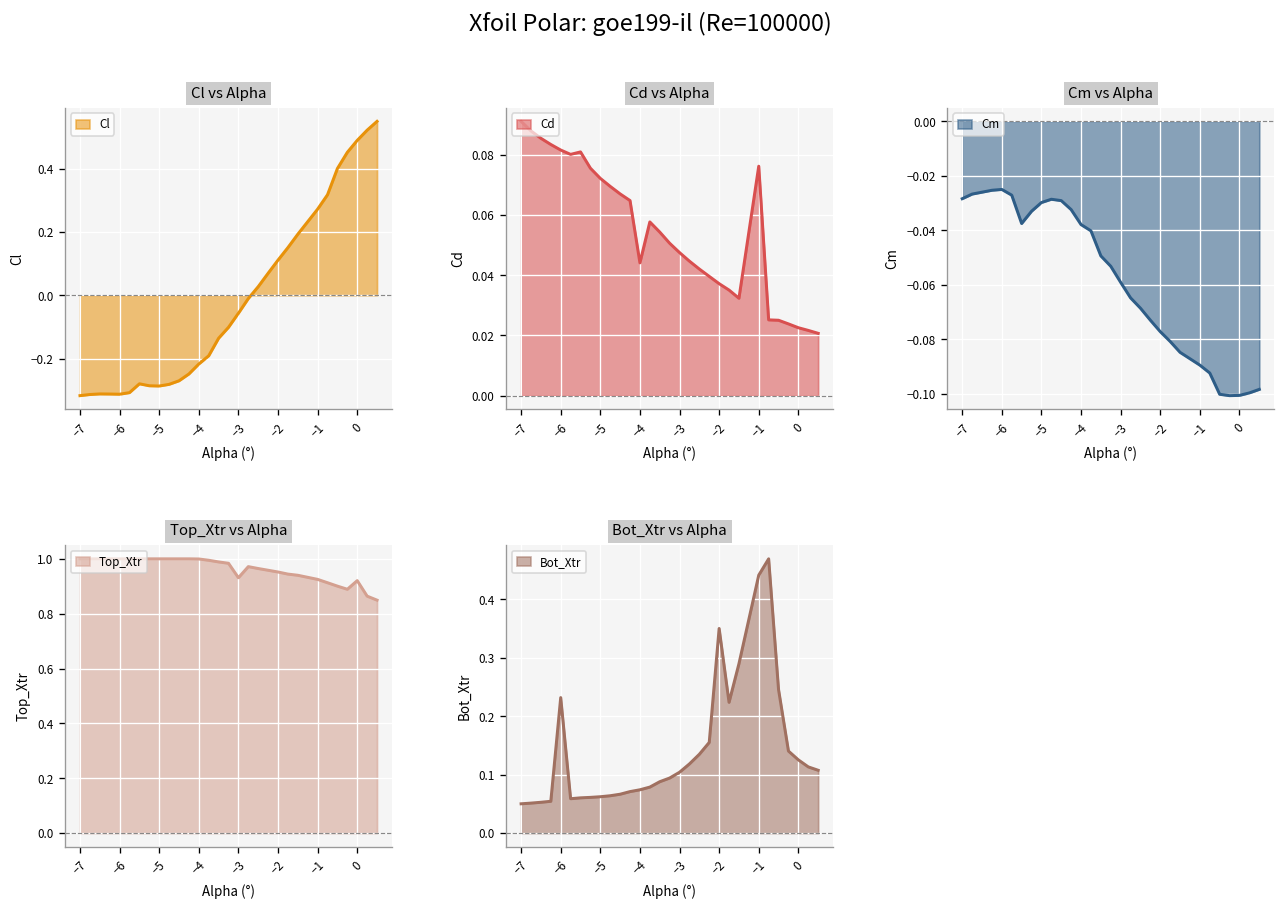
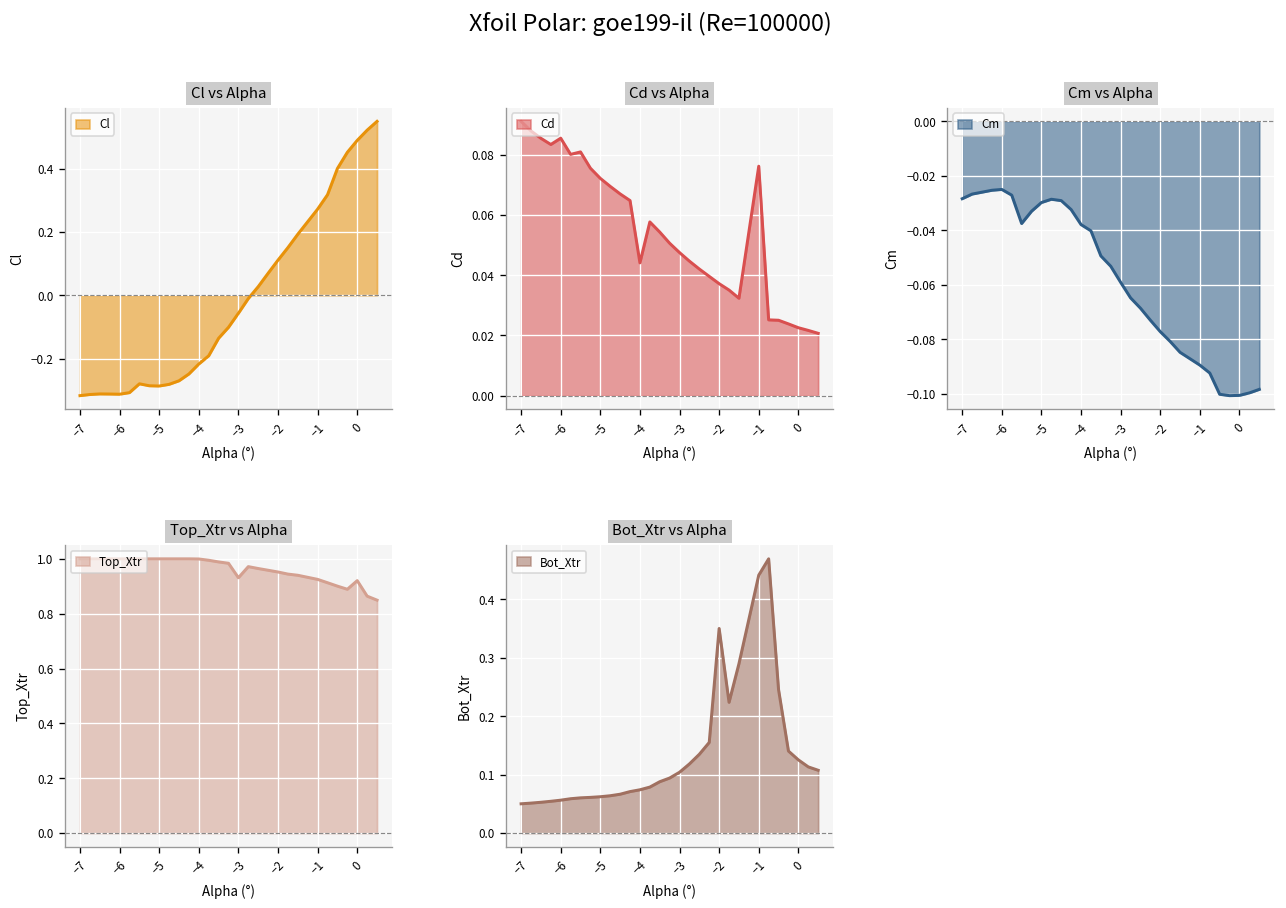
  {
    "Cd vs Alpha": {
-     "−6": 0.082,
+     "−6": 0.086,
      "−5": 0.072,
      "−4": 0.044,
      "−3": 0.048,
      "−2": 0.037,
      "−1": 0.076,
      "0": 0.023
    },
    "Top_Xtr vs Alpha": {
      "−5": 1.00,
      "−4": 1.00,
      "−3": 0.93,
      "−2": 0.95,
      "−1": 0.93,
      "0": 0.92
    },
    "Bot_Xtr vs Alpha": {
      "−7": 0.05,
-     "−6": 0.23,
+     "−6": 0.06,
      "−5": 0.06,
      "−4": 0.07,
      "−3": 0.10,
      "−2": 0.35,
      "−1": 0.44,
      "0": 0.13
    }
  }
